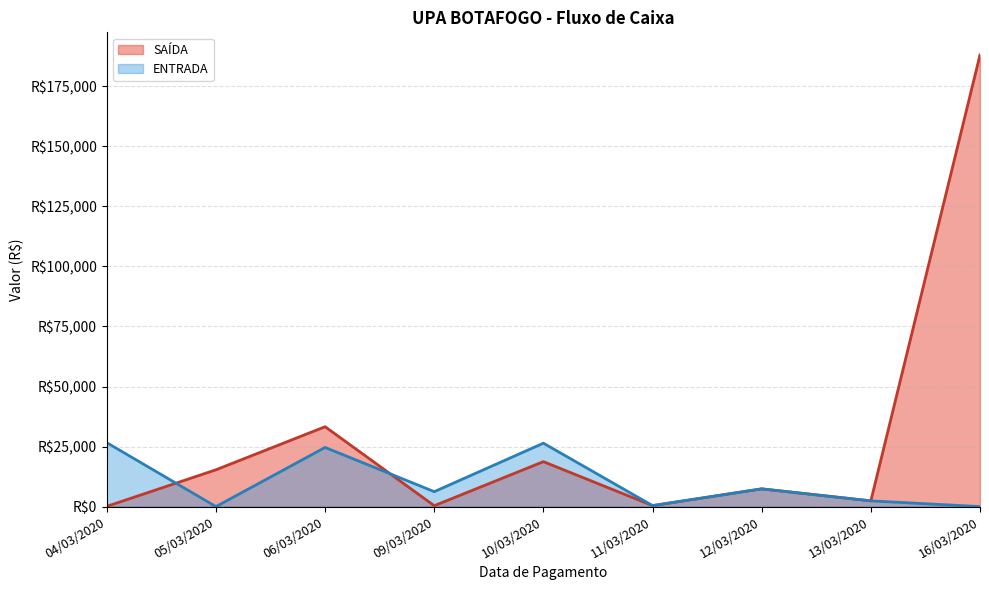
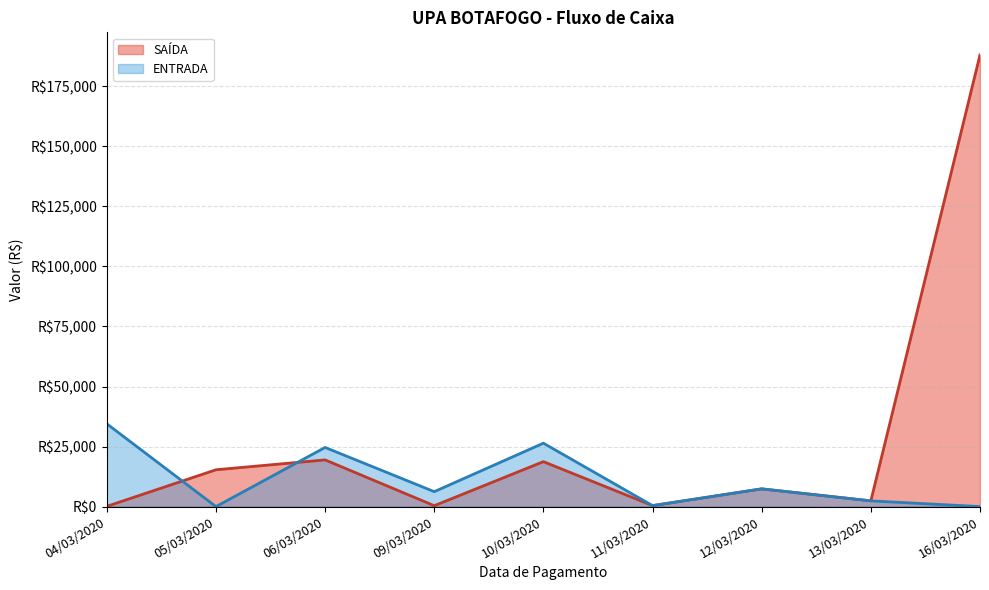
  {
    "SAÍDA": {
      "04/03/2020": "R$0",
      "05/03/2020": "R$15,000",
-     "06/03/2020": "R$33,000",
+     "06/03/2020": "R$19,000",
      "09/03/2020": "R$0",
      "10/03/2020": "R$19,000",
      "16/03/2020": "R$188,000"
    },
    "ENTRADA": {
-     "04/03/2020": "R$27,000",
+     "04/03/2020": "R$34,000",
      "05/03/2020": "R$0",
      "06/03/2020": "R$25,000",
      "09/03/2020": "R$6,000",
      "10/03/2020": "R$26,000",
      "16/03/2020": "R$0"
    }
  }
